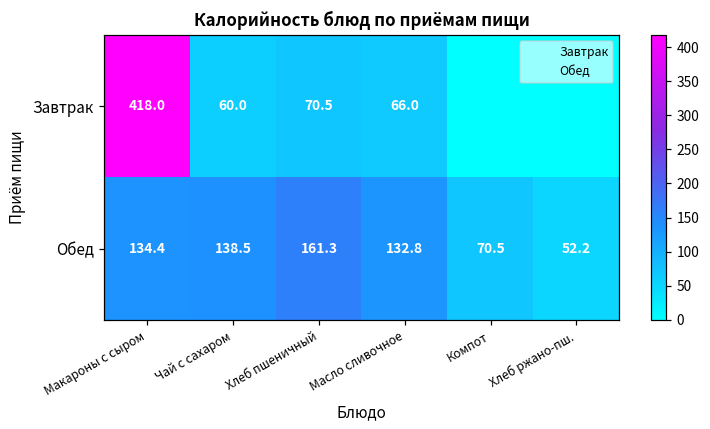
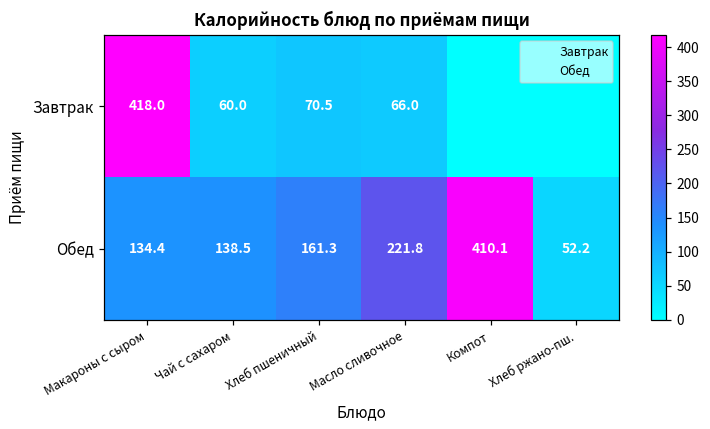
  {
    "Обед": {
-     "Масло сливочное": 132.8,
-     "Компот": 70.5
+     "Масло сливочное": 221.8,
+     "Компот": 410.1
    }
  }
